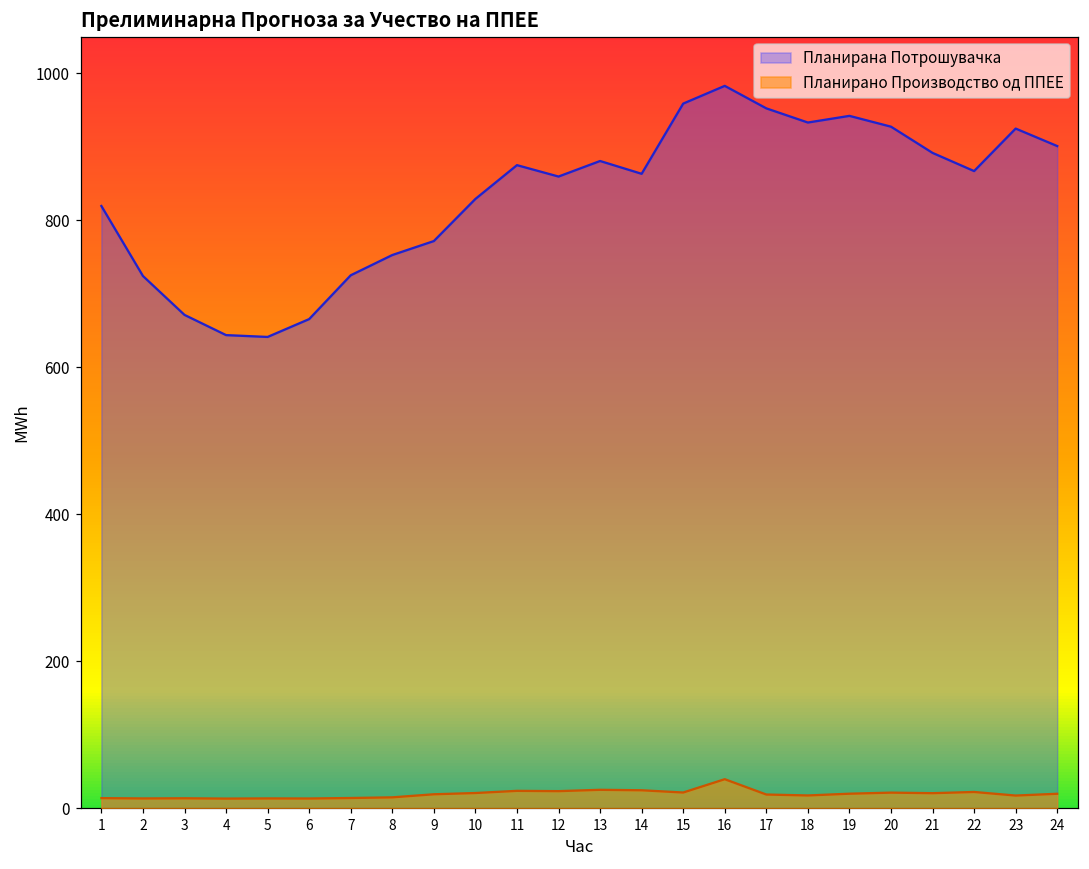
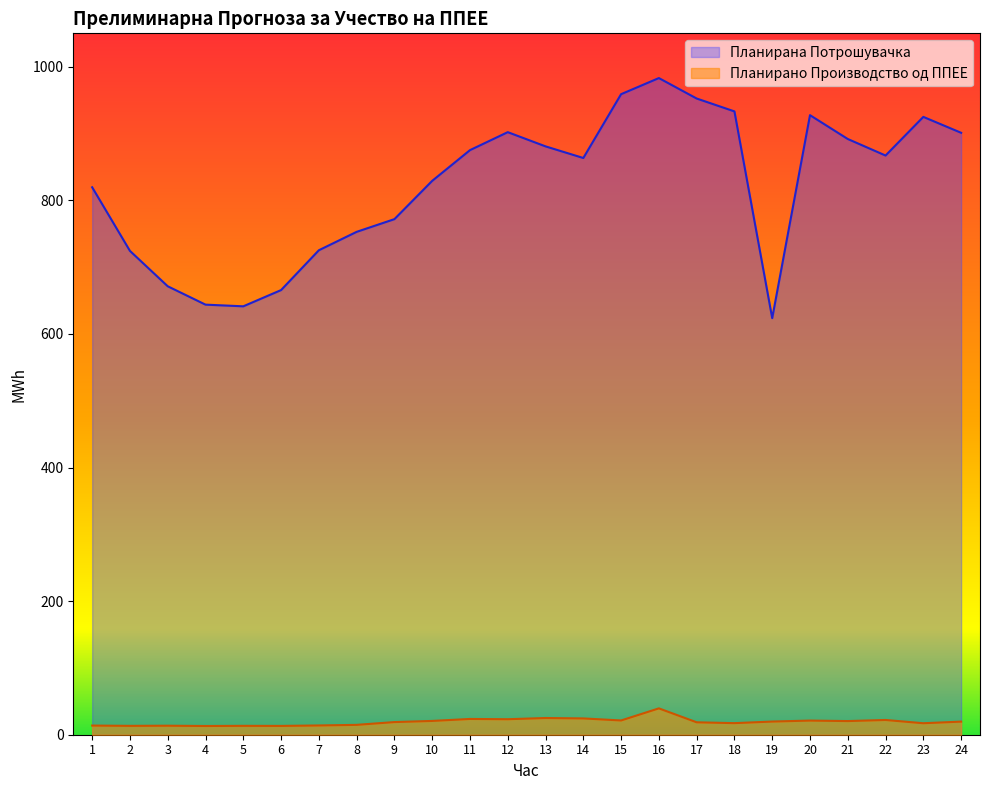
  {
    "Планирана Потрошувачка": {
      "1": 820,
      "2": 720,
      "3": 670,
      "4": 640,
      "5": 640,
      "6": 670,
      "7": 730,
      "8": 750,
      "9": 770,
      "10": 830,
      "11": 880,
-     "12": 860,
+     "12": 900,
      "13": 880,
      "14": 860,
      "15": 960,
      "16": 980,
      "17": 950,
      "18": 930,
-     "19": 940,
+     "19": 620,
      "20": 930,
      "21": 890,
      "22": 870,
      "23": 920,
      "24": 900
    },
    "Планирано Производство од ППЕЕ": {
      "1": 10,
      "2": 10,
      "3": 10,
      "4": 10,
      "5": 10,
      "6": 10,
      "7": 10,
      "8": 10,
      "9": 20,
      "10": 20,
      "11": 20,
      "12": 20,
      "13": 30,
      "14": 20,
      "15": 20,
      "16": 40,
      "17": 20,
      "18": 20,
      "19": 20,
      "20": 20,
      "21": 20,
      "22": 20,
      "23": 20,
      "24": 20
    }
  }
